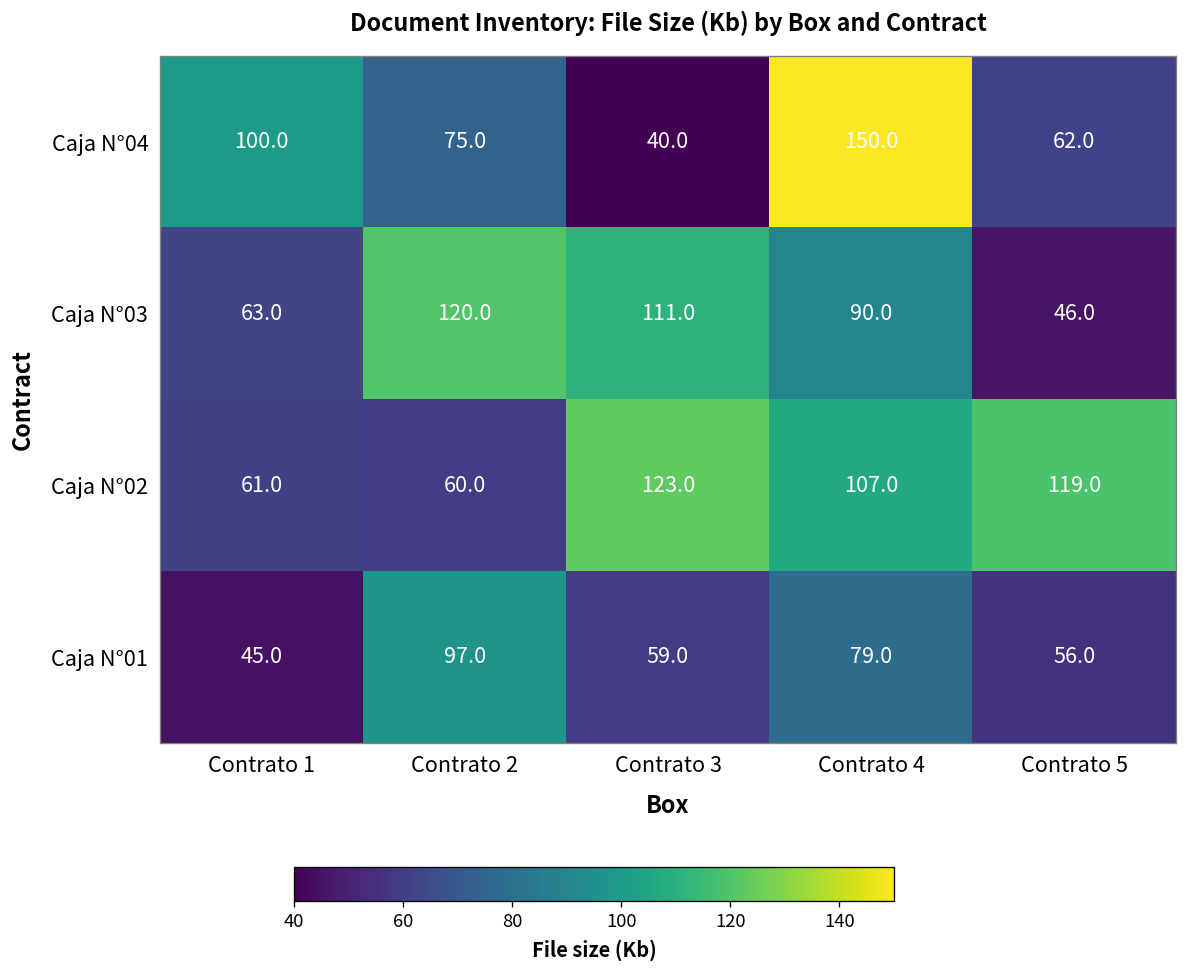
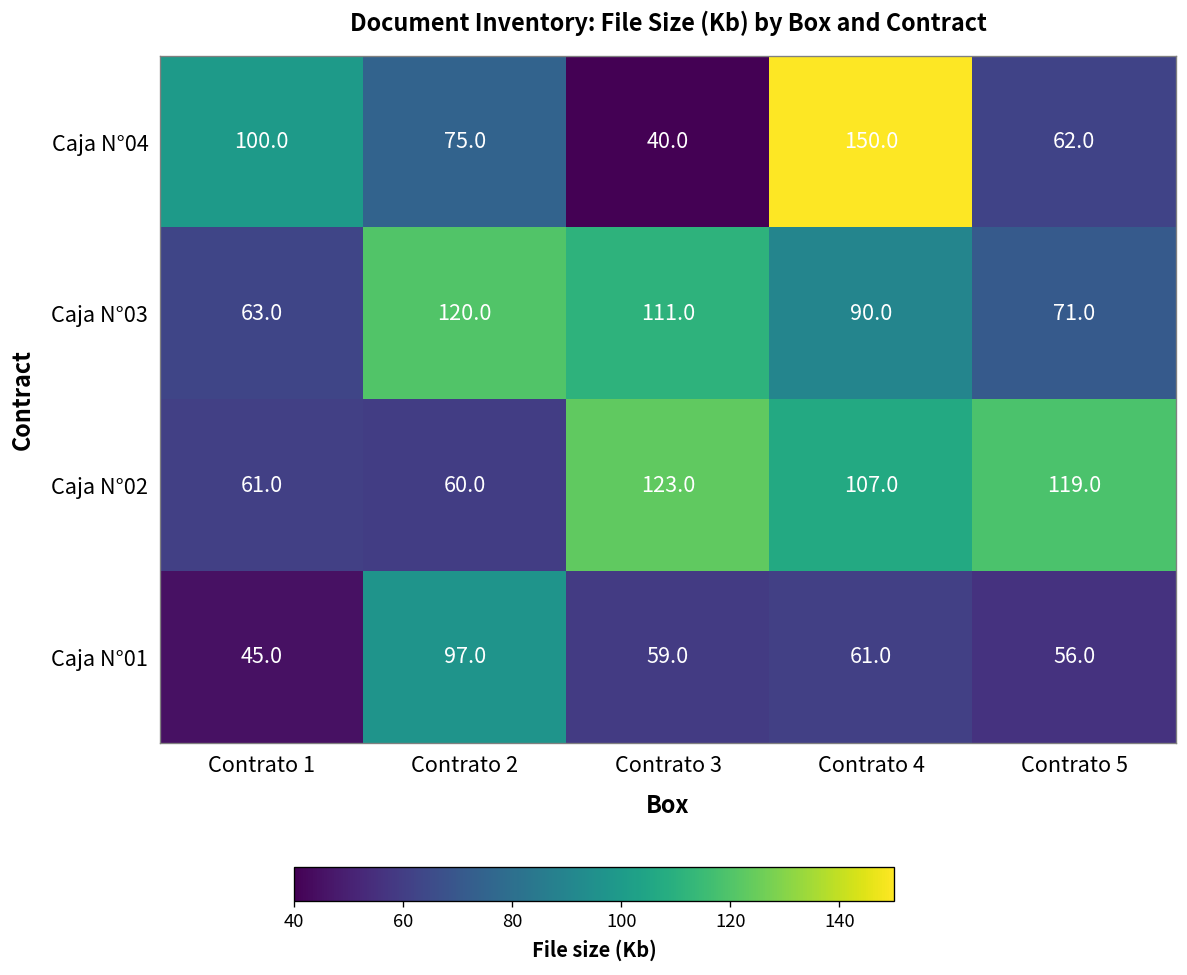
  {
    "Caja N°04": {
      "Contrato 1": 100.0,
      "Contrato 2": 75.0,
      "Contrato 3": 40.0,
      "Contrato 4": 150.0,
      "Contrato 5": 62.0
    },
    "Caja N°03": {
      "Contrato 1": 63.0,
      "Contrato 2": 120.0,
      "Contrato 3": 111.0,
      "Contrato 4": 90.0,
-     "Contrato 5": 46.0
+     "Contrato 5": 71.0
    },
    "Caja N°02": {
      "Contrato 1": 61.0,
      "Contrato 2": 60.0,
      "Contrato 3": 123.0,
      "Contrato 4": 107.0,
      "Contrato 5": 119.0
    },
    "Caja N°01": {
      "Contrato 1": 45.0,
      "Contrato 2": 97.0,
      "Contrato 3": 59.0,
-     "Contrato 4": 79.0,
+     "Contrato 4": 61.0,
      "Contrato 5": 56.0
    }
  }
